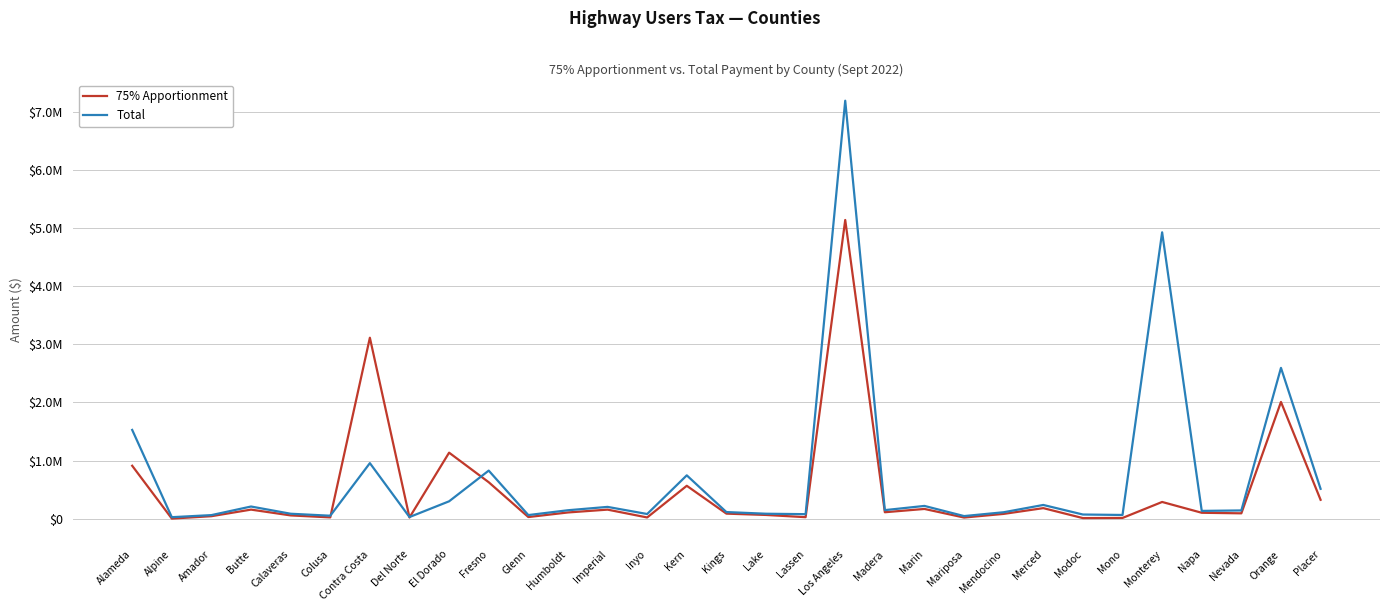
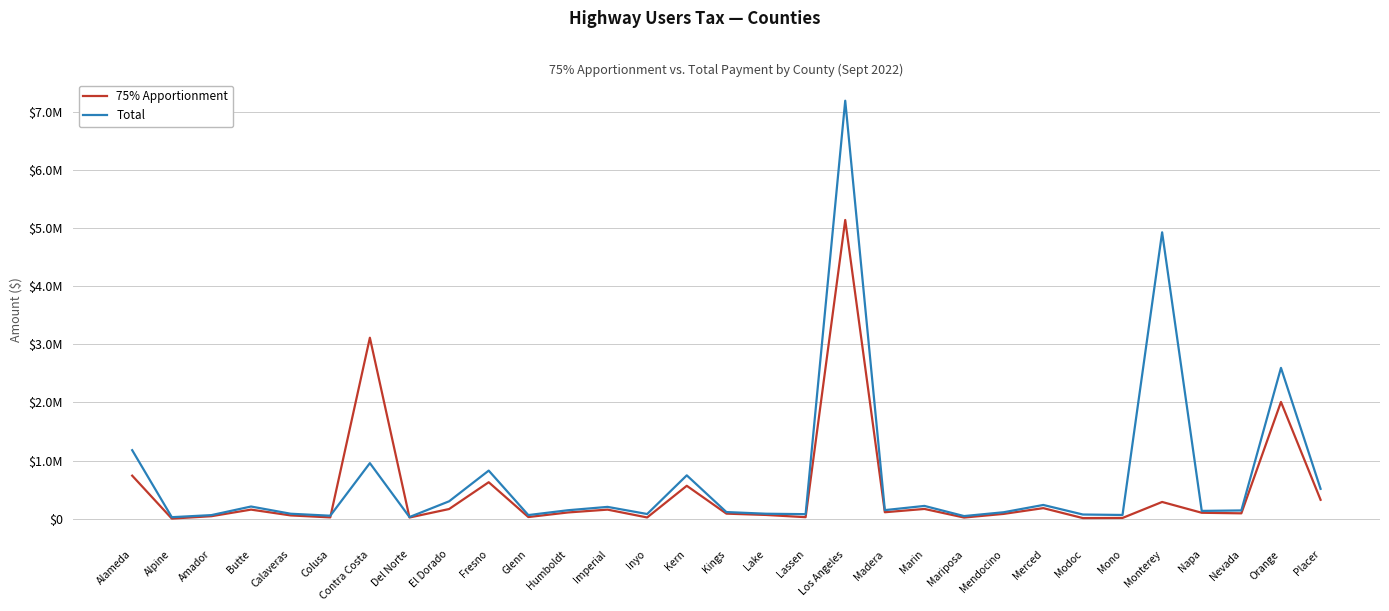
  {
    "75% Apportionment": {
-     "Alameda": "$900000",
+     "Alameda": "$700000",
      "Butte": "$200000",
      "Contra Costa": "$3100000",
-     "El Dorado": "$1100000",
+     "El Dorado": "$200000",
      "Fresno": "$600000",
      "Imperial": "$200000",
      "Inyo": "$0",
      "Kern": "$600000",
      "Lassen": "$0",
      "Los Angeles": "$5100000",
      "Marin": "$200000",
      "Merced": "$200000",
      "Modoc": "$0",
      "Mono": "$0",
      "Monterey": "$300000",
      "Nevada": "$100000",
      "Orange": "$2000000",
      "Placer": "$300000"
    },
    "Total": {
-     "Alameda": "$1500000",
+     "Alameda": "$1200000",
      "Butte": "$200000",
      "Contra Costa": "$1000000",
      "El Dorado": "$300000",
      "Fresno": "$800000",
      "Imperial": "$200000",
      "Inyo": "$100000",
      "Kern": "$700000",
      "Lassen": "$100000",
      "Los Angeles": "$7200000",
      "Marin": "$200000",
      "Merced": "$200000",
      "Modoc": "$100000",
      "Mono": "$100000",
      "Monterey": "$4900000",
      "Nevada": "$100000",
      "Orange": "$2600000",
      "Placer": "$500000"
    }
  }
